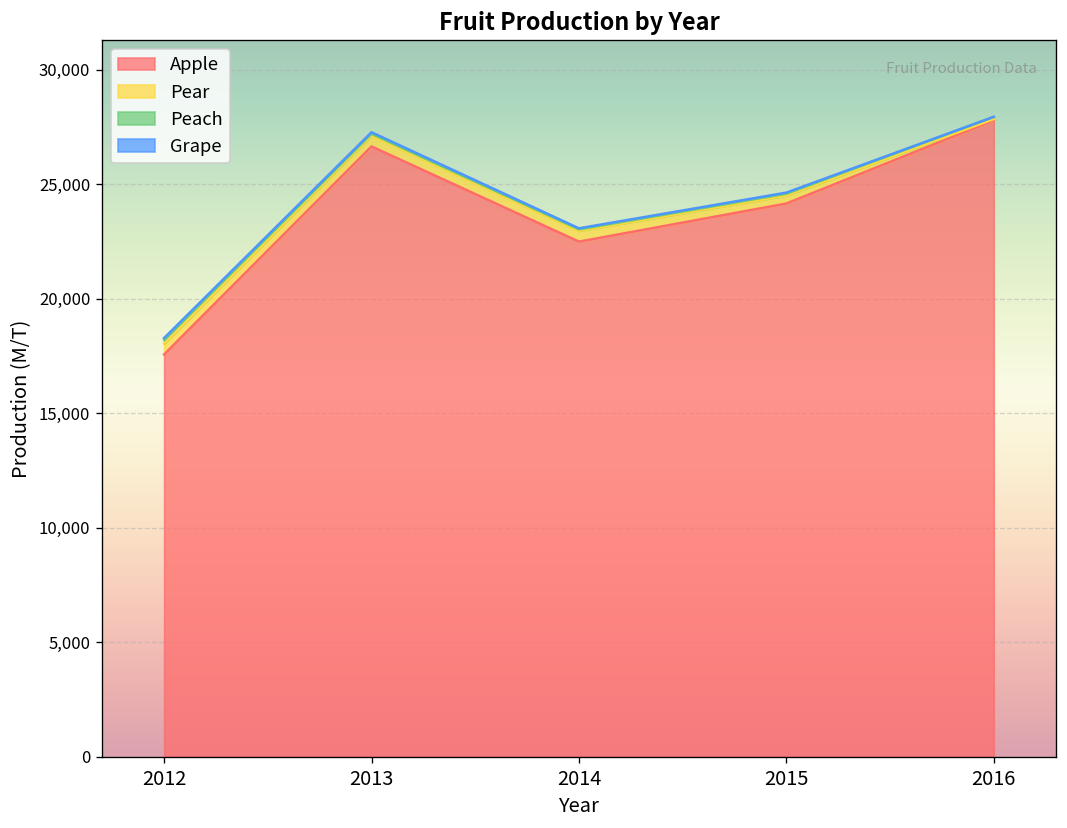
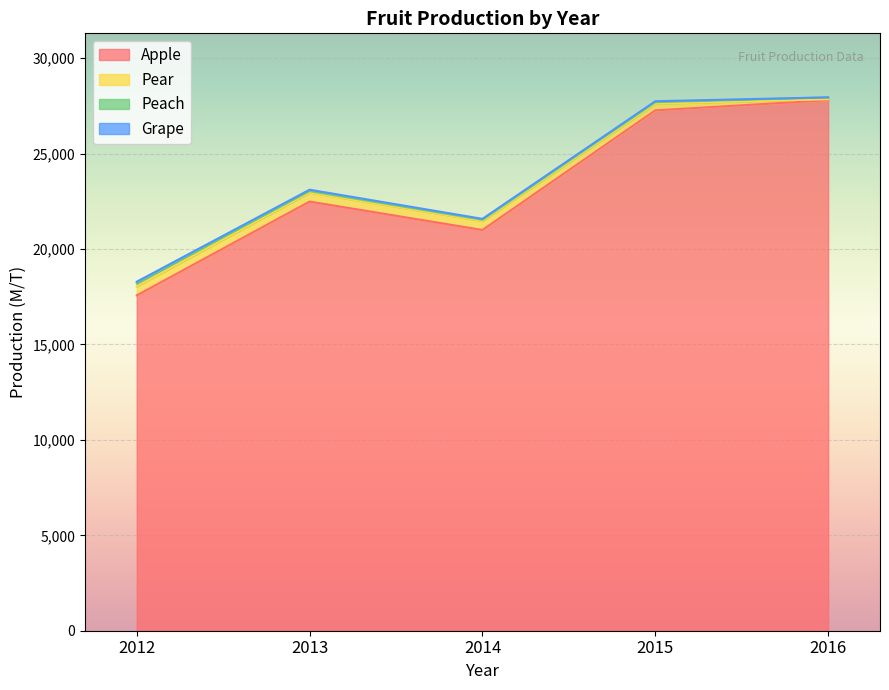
  {
    "Apple": {
      "2012": "17,600",
-     "2013": "26,700",
-     "2014": "22,500",
-     "2015": "24,200"
+     "2013": "22,500",
+     "2014": "21,000",
+     "2015": "27,300"
    },
    "Pear": {
      "2012": "500"
    }
  }
